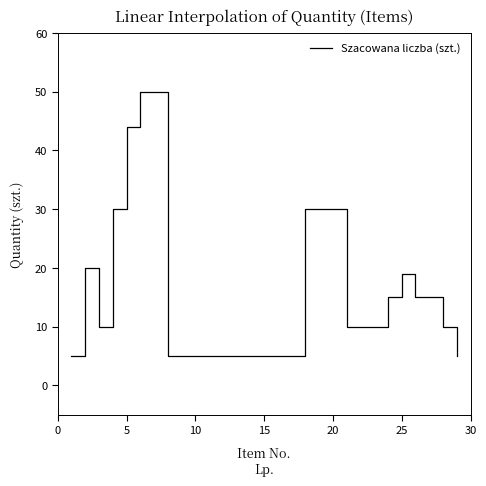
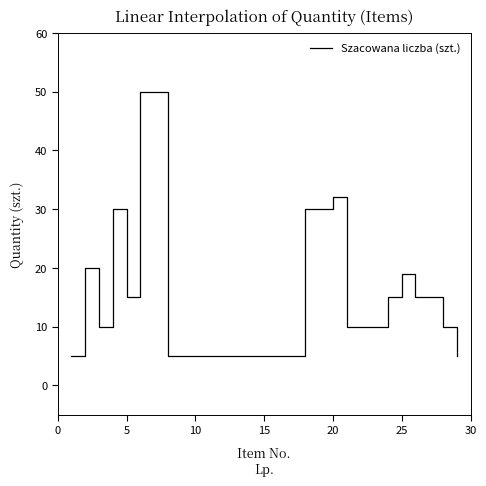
  {
-   "5": 44,
+   "5": 15,
    "10": 5,
    "15": 5,
-   "20": 30,
+   "20": 32,
    "25": 19
  }
